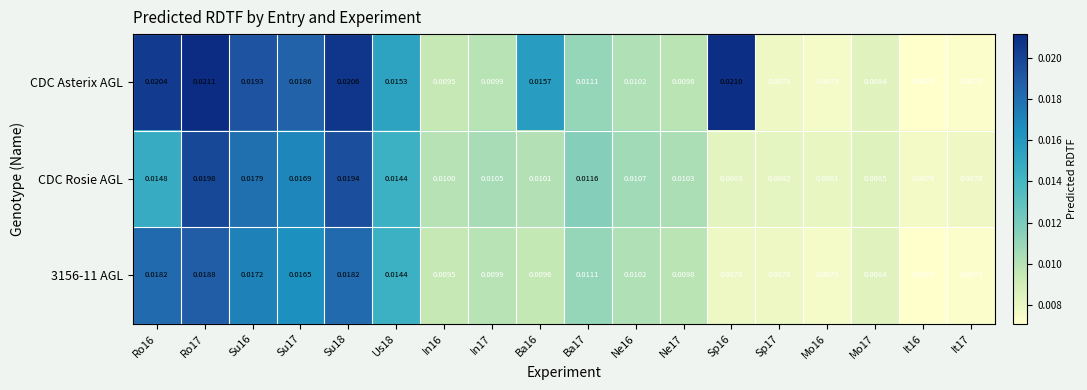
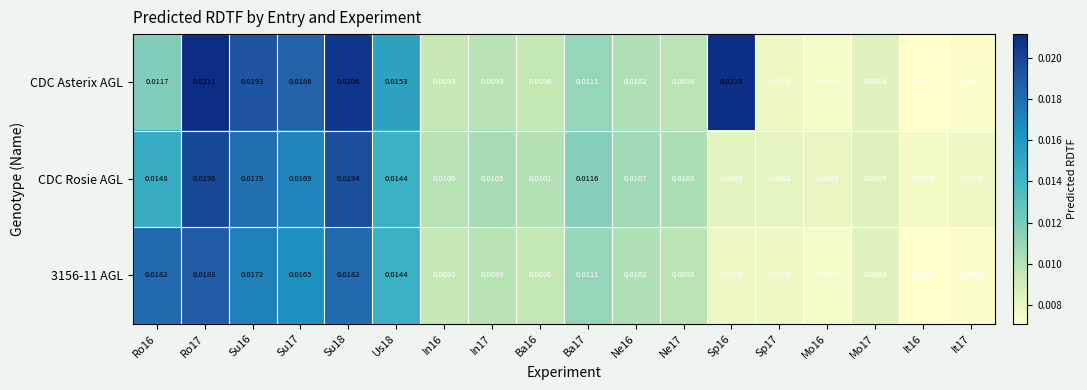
  {
    "CDC Asterix AGL": {
-     "Ro16": 0.0204,
+     "Ro16": 0.0117,
      "Ro17": 0.0211,
      "Su16": 0.0193,
      "Su17": 0.0186,
      "Su18": 0.0206,
      "Us18": 0.0153,
      "In16": 0.0095,
      "In17": 0.0099,
-     "Ba16": 0.0157,
+     "Ba16": 0.0096,
      "Ba17": 0.0111,
      "Ne16": 0.0102,
      "Ne17": 0.0098,
      "Sp16": 0.0210,
      "Sp17": 0.0078,
      "Mo16": 0.0075,
      "Mo17": 0.0084,
      "It16": 0.0071,
      "It17": 0.0073
    },
    "CDC Rosie AGL": {
      "Ro16": 0.0148,
      "Ro17": 0.0198,
      "Su16": 0.0179,
      "Su17": 0.0169,
      "Su18": 0.0194,
      "Us18": 0.0144,
      "In16": 0.0100,
      "In17": 0.0105,
      "Ba16": 0.0101,
      "Ba17": 0.0116,
      "Ne16": 0.0107,
      "Ne17": 0.0103,
      "Sp16": 0.0083,
      "Sp17": 0.0082,
      "Mo16": 0.0081,
      "Mo17": 0.0085,
      "It16": 0.0076,
      "It17": 0.0078
    },
    "3156-11 AGL": {
      "Ro16": 0.0182,
      "Ro17": 0.0188,
      "Su16": 0.0172,
      "Su17": 0.0165,
      "Su18": 0.0182,
      "Us18": 0.0144,
      "In16": 0.0095,
      "In17": 0.0099,
      "Ba16": 0.0096,
      "Ba17": 0.0111,
      "Ne16": 0.0102,
      "Ne17": 0.0098,
      "Sp16": 0.0078,
      "Sp17": 0.0078,
      "Mo16": 0.0075,
      "Mo17": 0.0084,
      "It16": 0.0071,
      "It17": 0.0073
    }
  }
